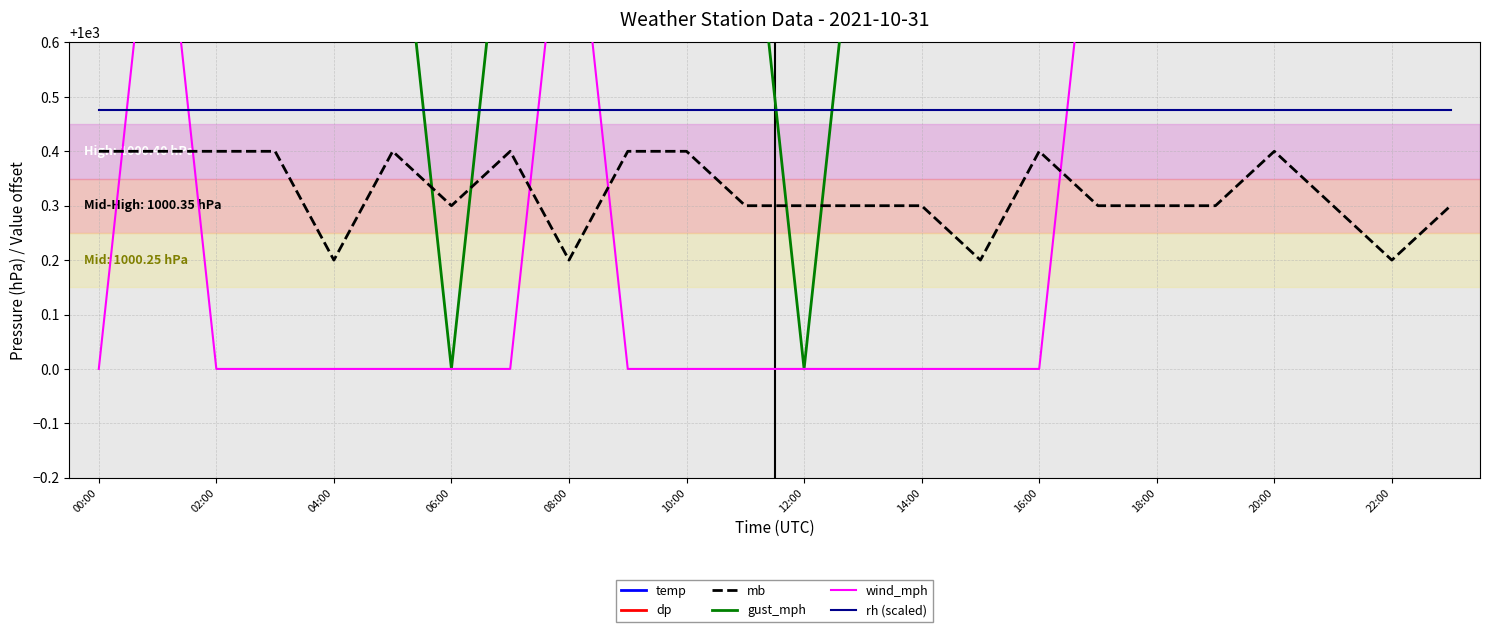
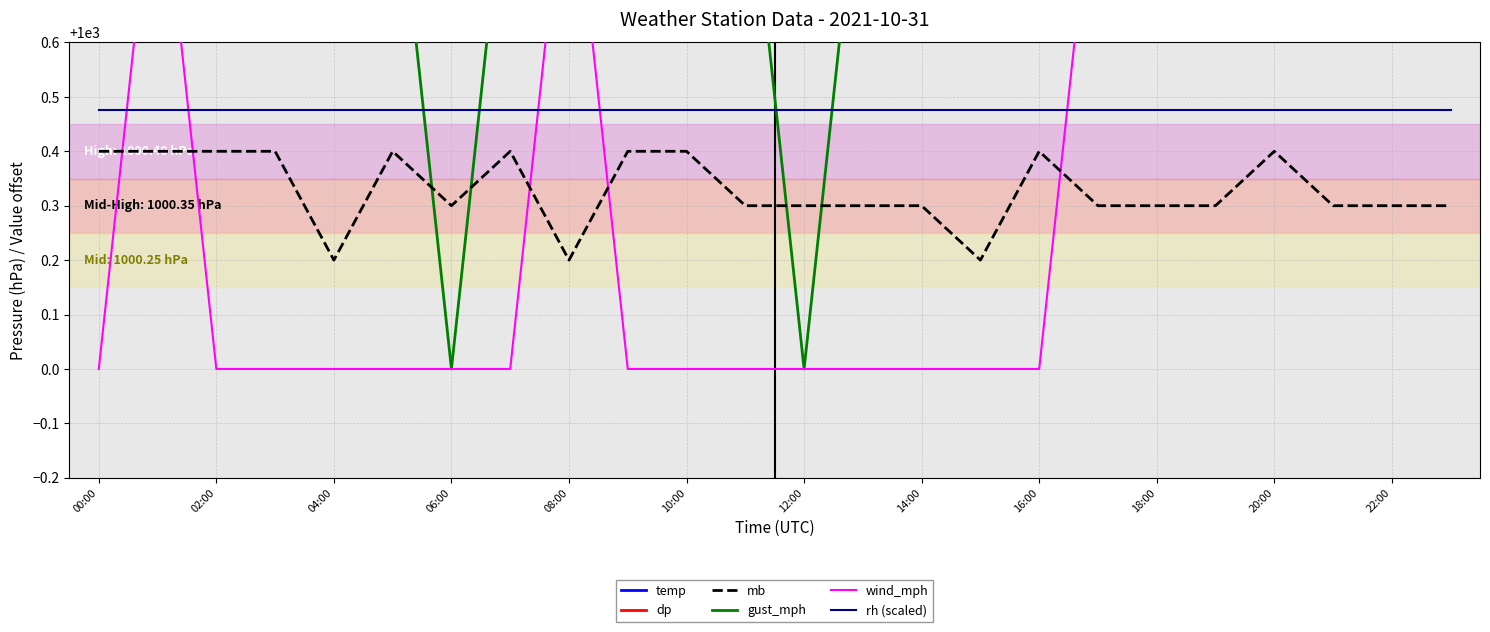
  {
    "mb": {
      "02:00": 1000.4,
      "04:00": 1000.2,
      "06:00": 1000.3,
      "08:00": 1000.2,
      "10:00": 1000.4,
      "12:00": 1000.3,
      "14:00": 1000.3,
      "16:00": 1000.4,
      "18:00": 1000.3,
      "20:00": 1000.4,
-     "22:00": 1000.2
+     "22:00": 1000.3
    },
    "wind_mph": {
      "00:00": 1000.0,
      "02:00": 1000.0,
      "04:00": 1000.0,
      "10:00": 1000.0,
      "14:00": 1000.0,
      "16:00": 1000.0
    },
    "rh (scaled)": {
      "00:00": 1000.48,
      "02:00": 1000.48,
      "04:00": 1000.48,
      "06:00": 1000.48,
      "08:00": 1000.48,
      "10:00": 1000.48,
      "12:00": 1000.48,
      "14:00": 1000.48,
      "16:00": 1000.48,
      "18:00": 1000.48,
      "20:00": 1000.48,
      "22:00": 1000.48
    }
  }
